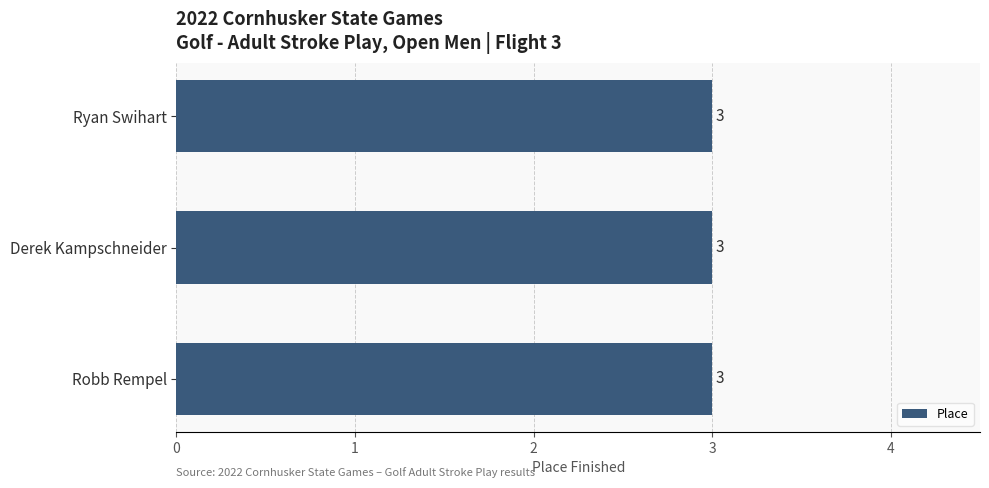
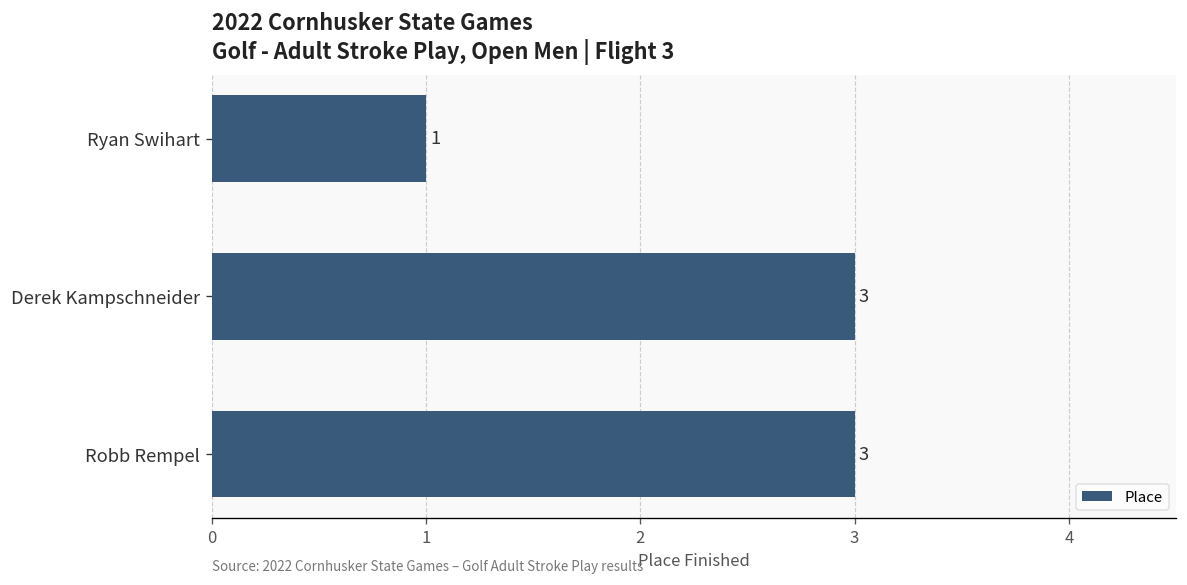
  {
-   "Ryan Swihart": 3,
+   "Ryan Swihart": 1,
    "Derek Kampschneider": 3,
    "Robb Rempel": 3
  }
